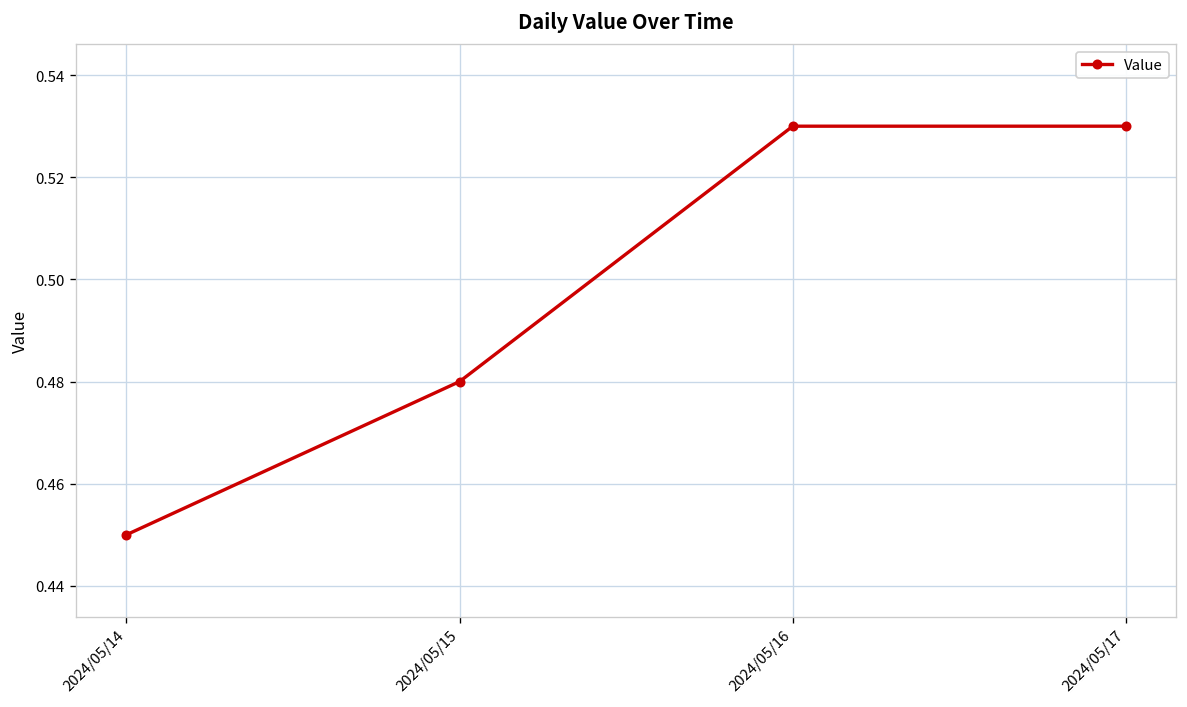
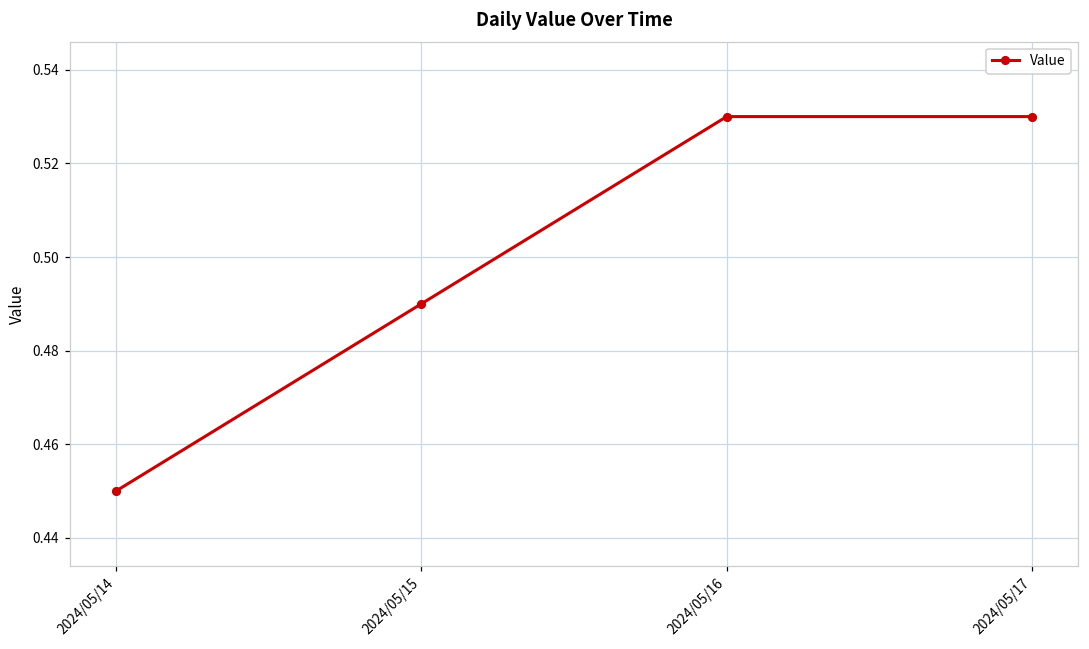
  {
    "2024/05/14": 0.45,
-   "2024/05/15": 0.48,
+   "2024/05/15": 0.49,
    "2024/05/16": 0.53,
    "2024/05/17": 0.53
  }
